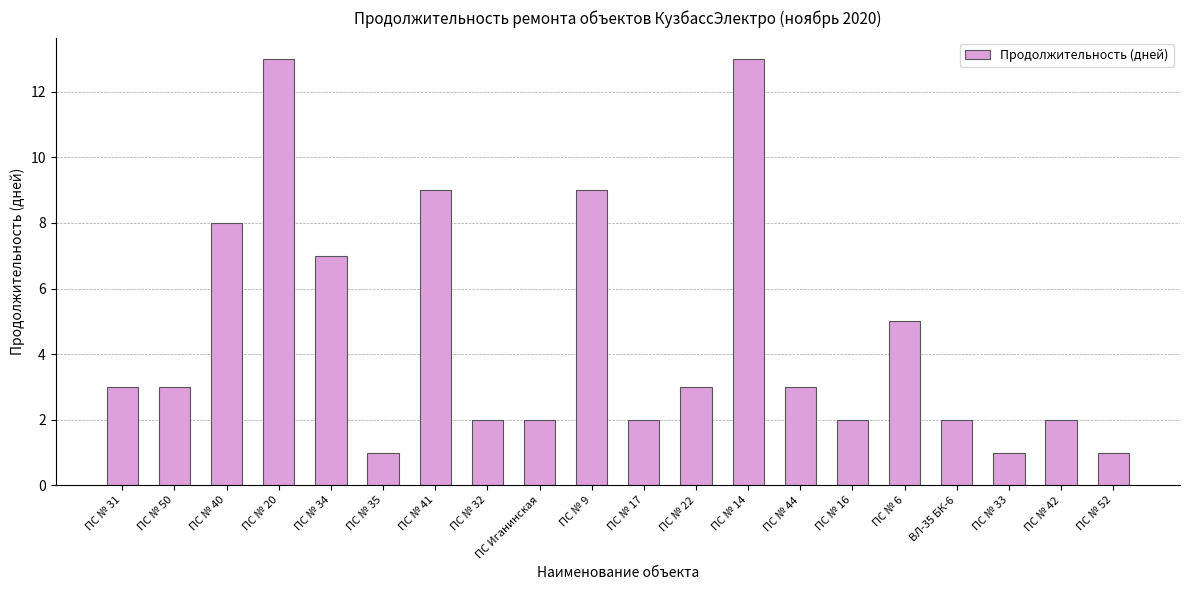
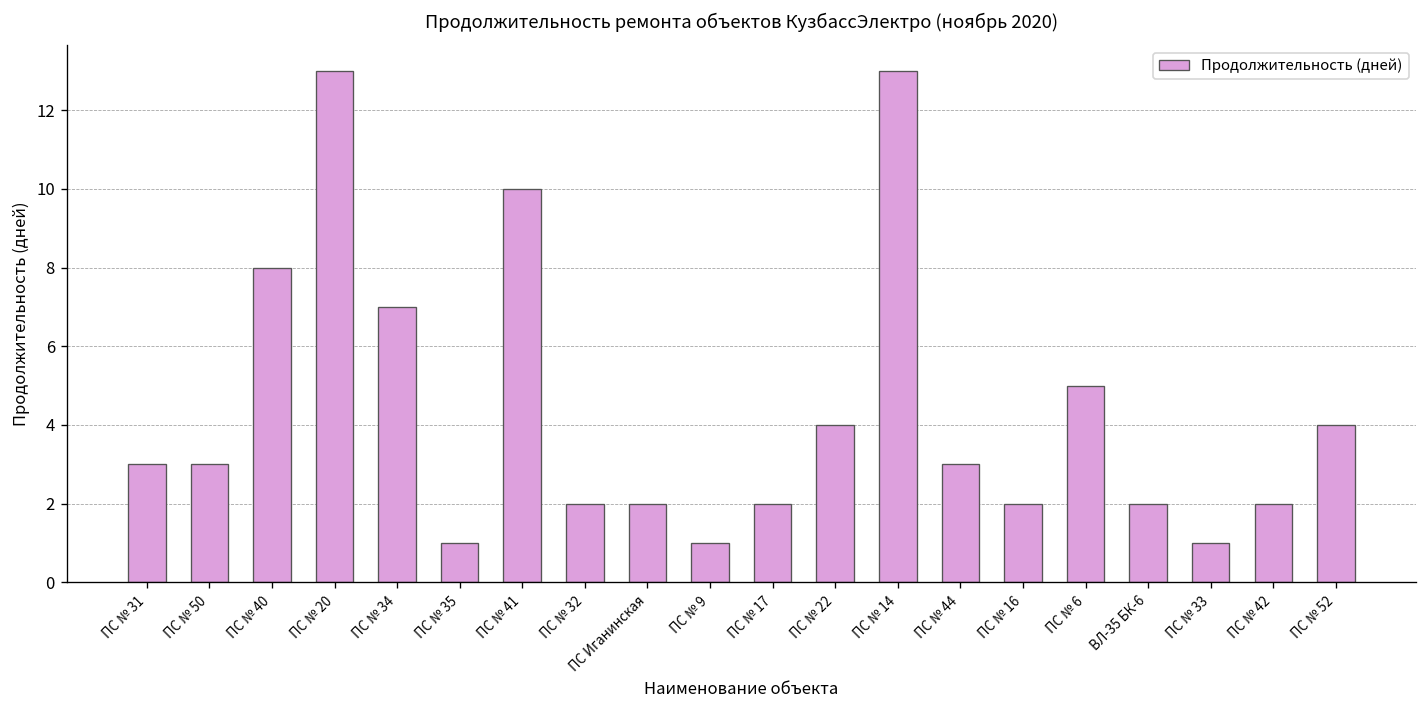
  {
    "ПС № 31": 3,
    "ПС № 50": 3,
    "ПС № 40": 8,
    "ПС № 20": 13,
    "ПС № 34": 7,
    "ПС № 35": 1,
-   "ПС № 41": 9,
+   "ПС № 41": 10,
    "ПС № 32": 2,
    "ПС Иганинская": 2,
-   "ПС № 9": 9,
+   "ПС № 9": 1,
    "ПС № 17": 2,
-   "ПС № 22": 3,
+   "ПС № 22": 4,
    "ПС № 14": 13,
    "ПС № 44": 3,
    "ПС № 16": 2,
    "ПС № 6": 5,
    "ВЛ-35 БК-6": 2,
    "ПС № 33": 1,
    "ПС № 42": 2,
-   "ПС № 52": 1
+   "ПС № 52": 4
  }
